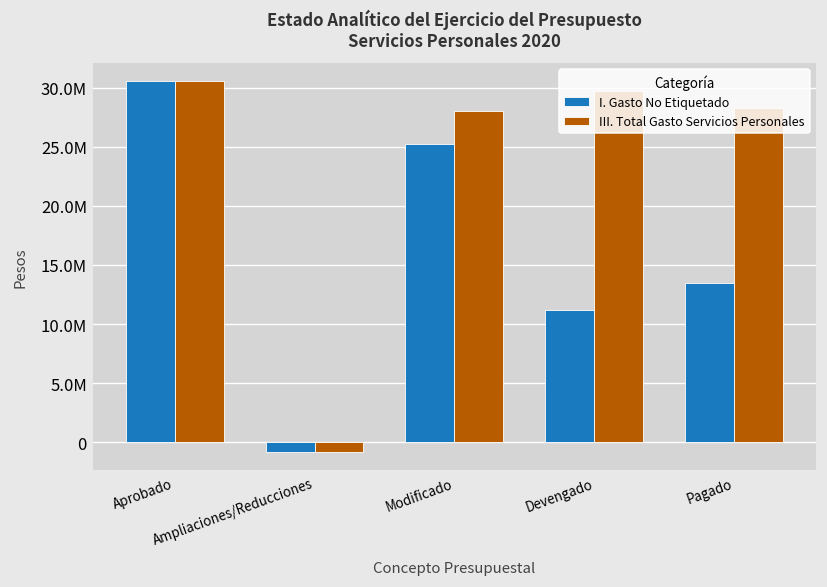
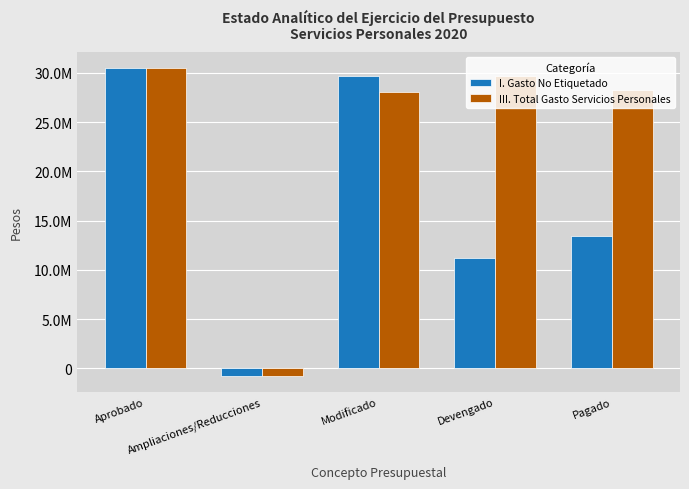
  {
    "I. Gasto No Etiquetado": {
      "Aprobado": 31000000,
      "Ampliaciones/Reducciones": -1000000,
-     "Modificado": 25000000,
+     "Modificado": 30000000,
      "Devengado": 11000000,
      "Pagado": 13000000
    },
    "III. Total Gasto Servicios Personales": {
      "Aprobado": 31000000,
      "Ampliaciones/Reducciones": -1000000,
      "Modificado": 28000000
    }
  }
